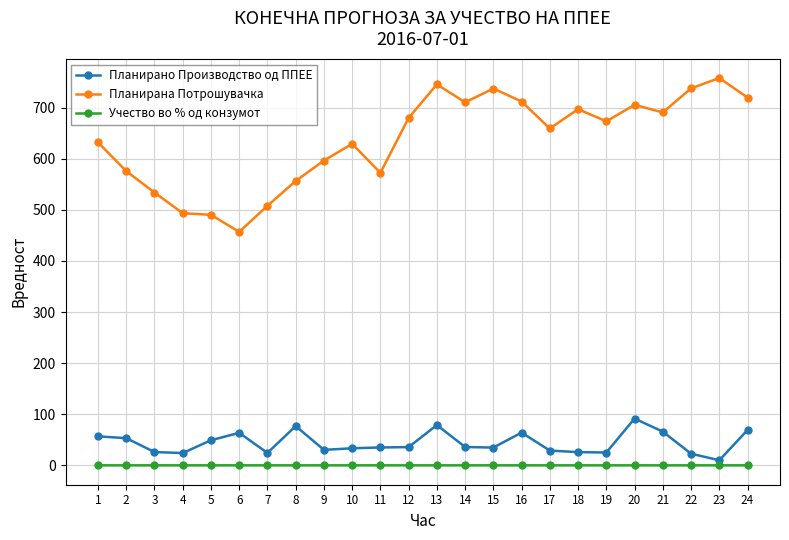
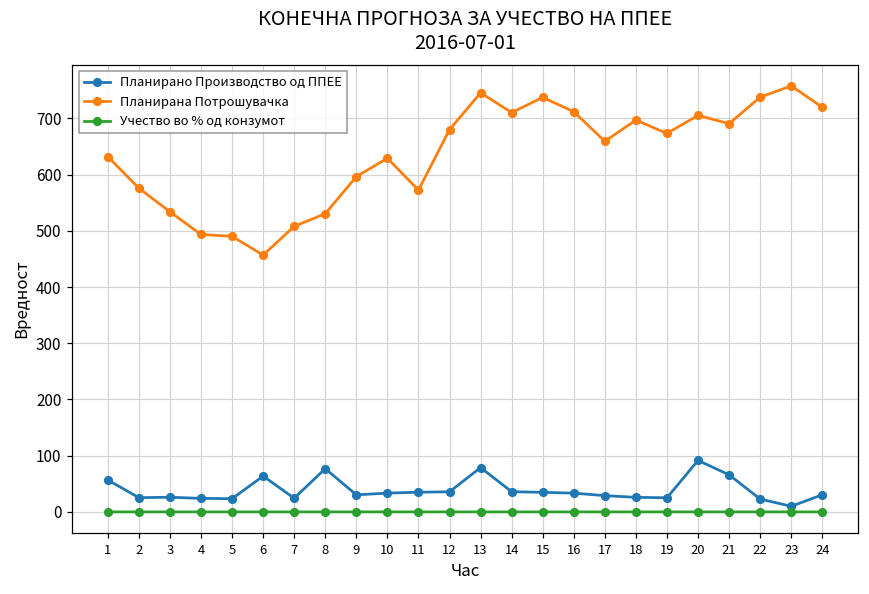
  {
    "Планирано Производство од ППЕЕ": {
      "1": 60,
-     "2": 50,
+     "2": 30,
      "3": 30,
      "4": 20,
-     "5": 50,
+     "5": 20,
      "6": 60,
      "7": 20,
      "8": 80,
      "9": 30,
      "10": 30,
      "11": 40,
      "12": 40,
      "13": 80,
      "14": 40,
      "15": 30,
-     "16": 60,
+     "16": 30,
      "17": 30,
      "18": 30,
      "19": 30,
      "20": 90,
      "21": 70,
      "22": 20,
      "23": 10,
-     "24": 70
+     "24": 30
    },
    "Планирана Потрошувачка": {
      "1": 630,
      "2": 580,
      "3": 530,
      "4": 490,
      "5": 490,
      "6": 460,
      "7": 510,
-     "8": 560,
+     "8": 530,
      "9": 600,
      "10": 630,
      "11": 570,
      "12": 680,
      "13": 750,
      "14": 710,
      "15": 740,
      "16": 710,
      "17": 660,
      "18": 700,
      "19": 670,
      "20": 710,
      "21": 690,
      "22": 740,
      "23": 760,
      "24": 720
    },
    "Учество во % од конзумот": {
      "1": 0,
      "2": 0,
      "3": 0,
      "4": 0,
      "5": 0,
      "6": 0,
      "7": 0,
      "8": 0,
      "9": 0,
      "10": 0,
      "11": 0,
      "12": 0,
      "13": 0,
      "14": 0,
      "15": 0,
      "16": 0,
      "17": 0,
      "18": 0,
      "19": 0,
      "20": 0,
      "21": 0,
      "22": 0,
      "23": 0,
      "24": 0
    }
  }
